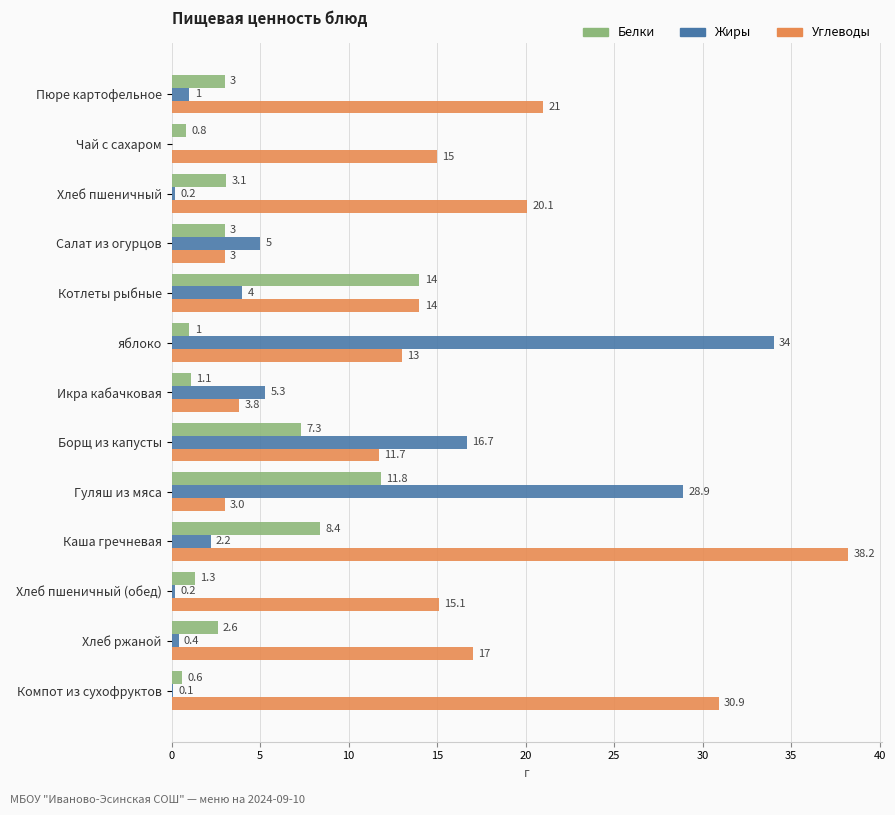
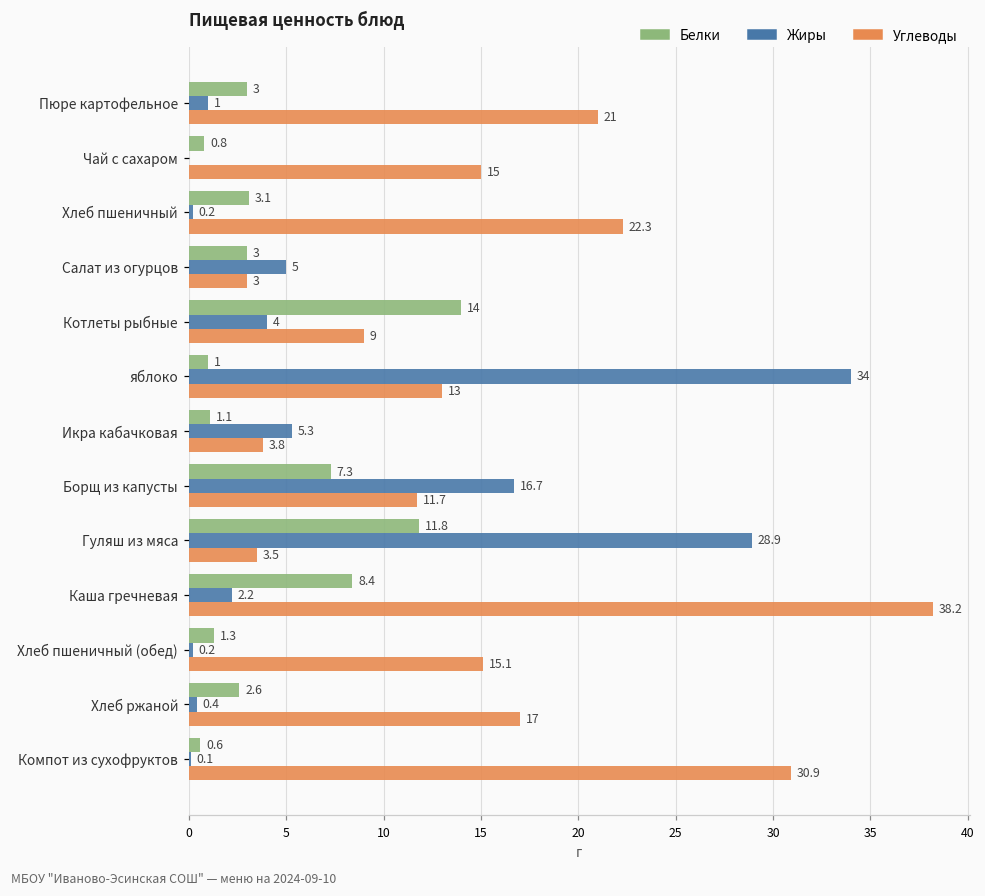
  {
    "Белки": {
      "Пюре картофельное": 3,
      "Чай с сахаром": 0.8,
      "Хлеб пшеничный": 3.1,
      "Салат из огурцов": 3,
      "Котлеты рыбные": 14,
      "яблоко": 1,
      "Икра кабачковая": 1.1,
      "Борщ из капусты": 7.3,
      "Гуляш из мяса": 11.8,
      "Каша гречневая": 8.4,
      "Хлеб пшеничный (обед)": 1.3,
      "Хлеб ржаной": 2.6,
      "Компот из сухофруктов": 0.6
    },
    "Жиры": {
      "Пюре картофельное": 1,
      "Хлеб пшеничный": 0.2,
      "Салат из огурцов": 5,
      "Котлеты рыбные": 4,
      "яблоко": 34,
      "Икра кабачковая": 5.3,
      "Борщ из капусты": 16.7,
      "Гуляш из мяса": 28.9,
      "Каша гречневая": 2.2,
      "Хлеб пшеничный (обед)": 0.2,
      "Хлеб ржаной": 0.4,
      "Компот из сухофруктов": 0.1
    },
    "Углеводы": {
      "Пюре картофельное": 21,
      "Чай с сахаром": 15,
-     "Хлеб пшеничный": 20.1,
+     "Хлеб пшеничный": 22.3,
      "Салат из огурцов": 3,
-     "Котлеты рыбные": 14,
+     "Котлеты рыбные": 9,
      "яблоко": 13,
      "Икра кабачковая": 3.8,
      "Борщ из капусты": 11.7,
-     "Гуляш из мяса": 3.0,
+     "Гуляш из мяса": 3.5,
      "Каша гречневая": 38.2,
      "Хлеб пшеничный (обед)": 15.1,
      "Хлеб ржаной": 17,
      "Компот из сухофруктов": 30.9
    }
  }
